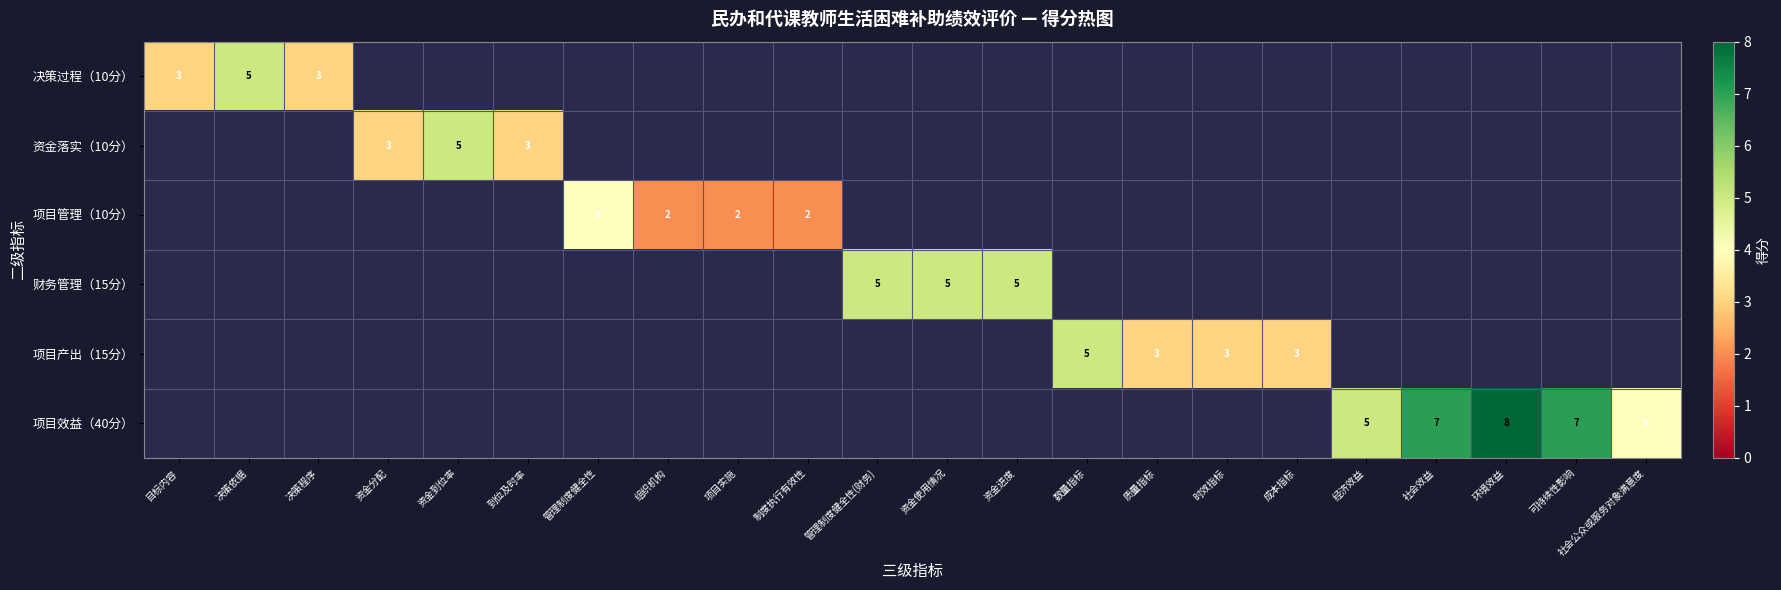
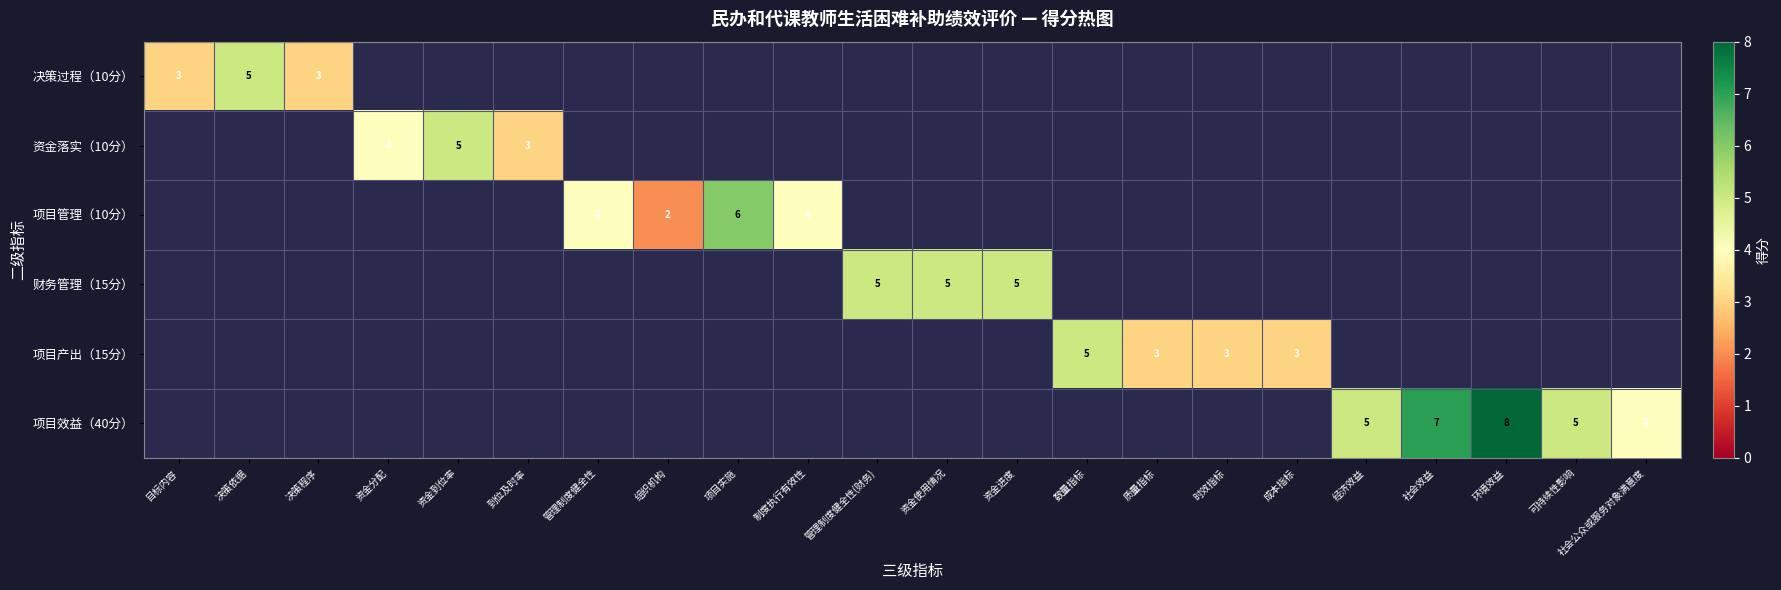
  {
    "决策过程（10分）": {
      "目标内容": 3,
      "决策依据": 5,
      "决策程序": 3
    },
    "资金落实（10分）": {
-     "资金分配": 3,
+     "资金分配": 4,
      "资金到位率": 5,
      "到位及时率": 3
    },
    "项目管理（10分）": {
      "管理制度健全性": 4,
      "组织机构": 2,
-     "项目实施": 2,
-     "制度执行有效性": 2
+     "项目实施": 6,
+     "制度执行有效性": 4
    },
    "财务管理（15分）": {
      "管理制度健全性(财务)": 5,
      "资金使用情况": 5,
      "资金进度": 5
    },
    "项目产出（15分）": {
      "数量指标": 5,
      "质量指标": 3,
      "时效指标": 3,
      "成本指标": 3
    },
    "项目效益（40分）": {
      "经济效益": 5,
      "社会效益": 7,
      "环境效益": 8,
-     "可持续性影响": 7,
+     "可持续性影响": 5,
      "社会公众或服务对象满意度": 4
    }
  }
